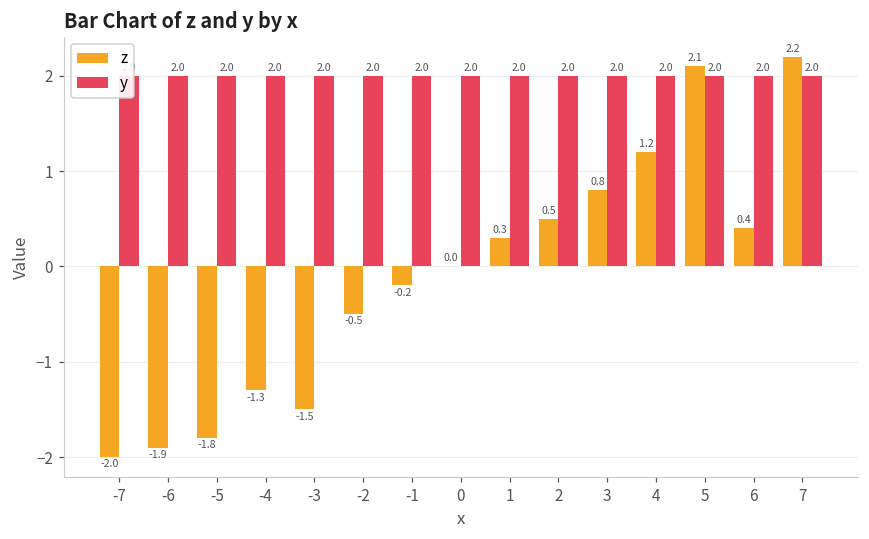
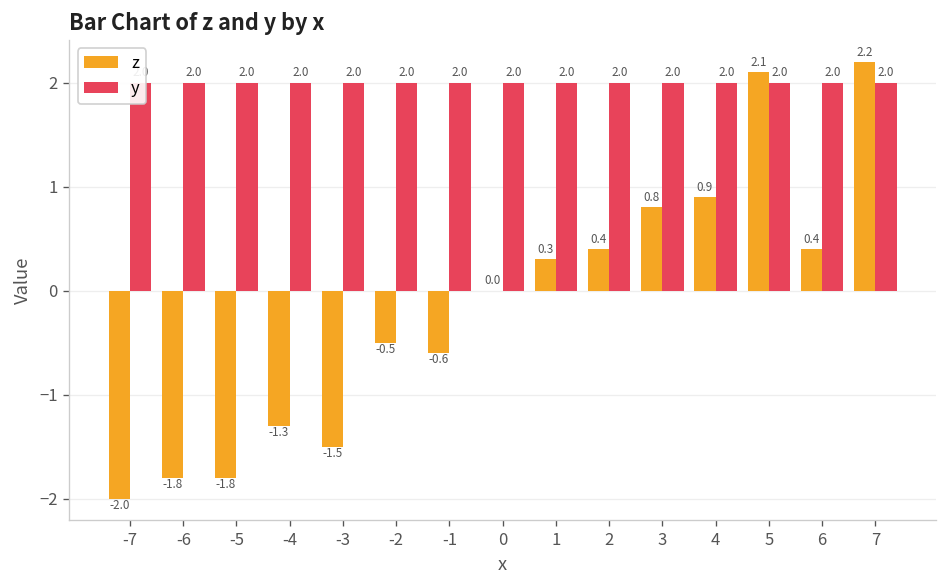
  {
    "z": {
      "-7": -2.0,
-     "-6": -1.9,
+     "-6": -1.8,
      "-5": -1.8,
      "-4": -1.3,
      "-3": -1.5,
      "-2": -0.5,
-     "-1": -0.2,
+     "-1": -0.6,
      "0": 0.0,
      "1": 0.3,
-     "2": 0.5,
+     "2": 0.4,
      "3": 0.8,
-     "4": 1.2,
+     "4": 0.9,
      "5": 2.1,
      "6": 0.4,
      "7": 2.2
    },
    "y": {
      "-6": 2.0,
      "-5": 2.0,
      "-4": 2.0,
      "-3": 2.0,
      "-2": 2.0,
      "-1": 2.0,
      "0": 2.0,
      "1": 2.0,
      "2": 2.0,
      "3": 2.0,
      "4": 2.0,
      "5": 2.0,
      "6": 2.0,
      "7": 2.0
    }
  }
